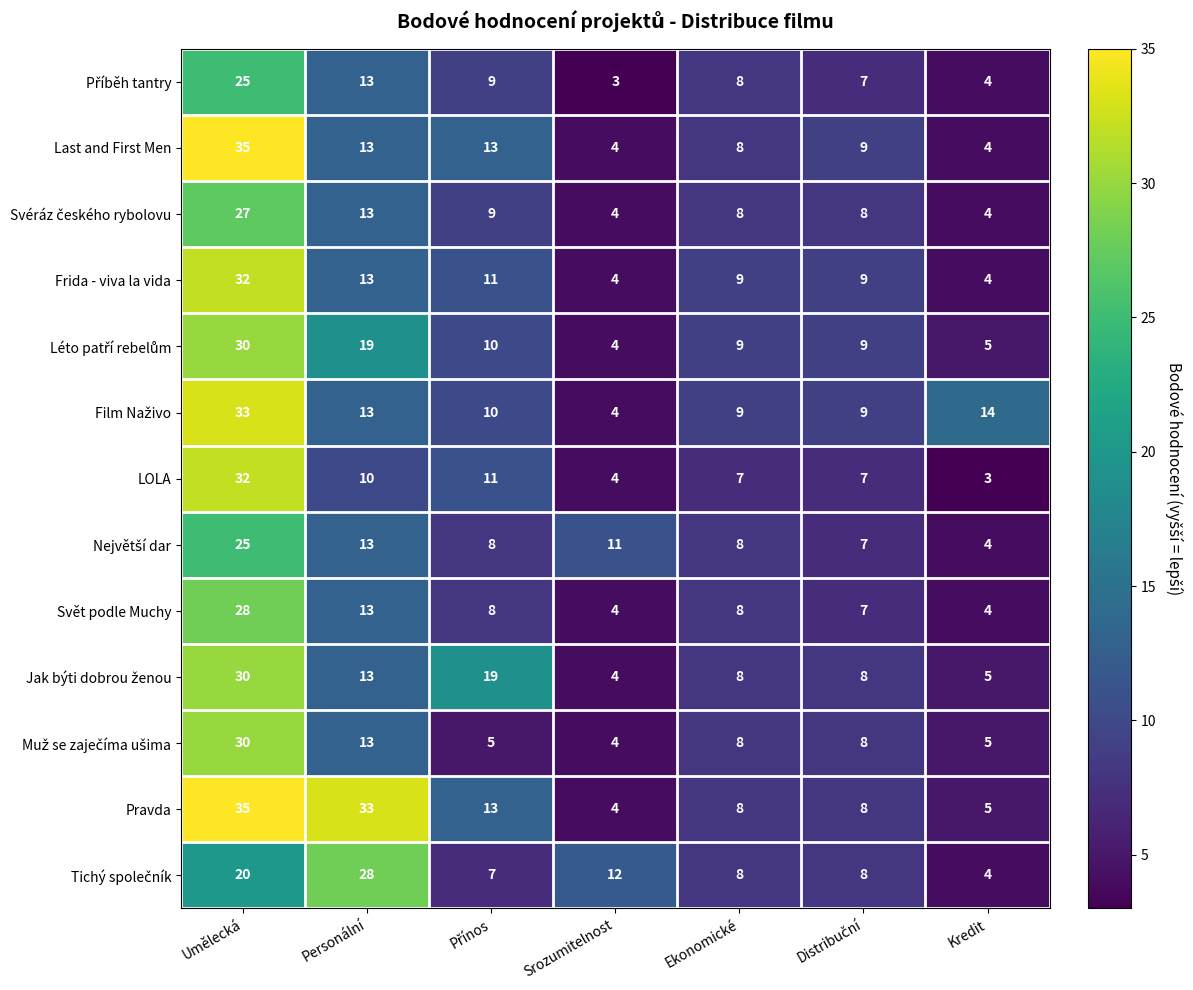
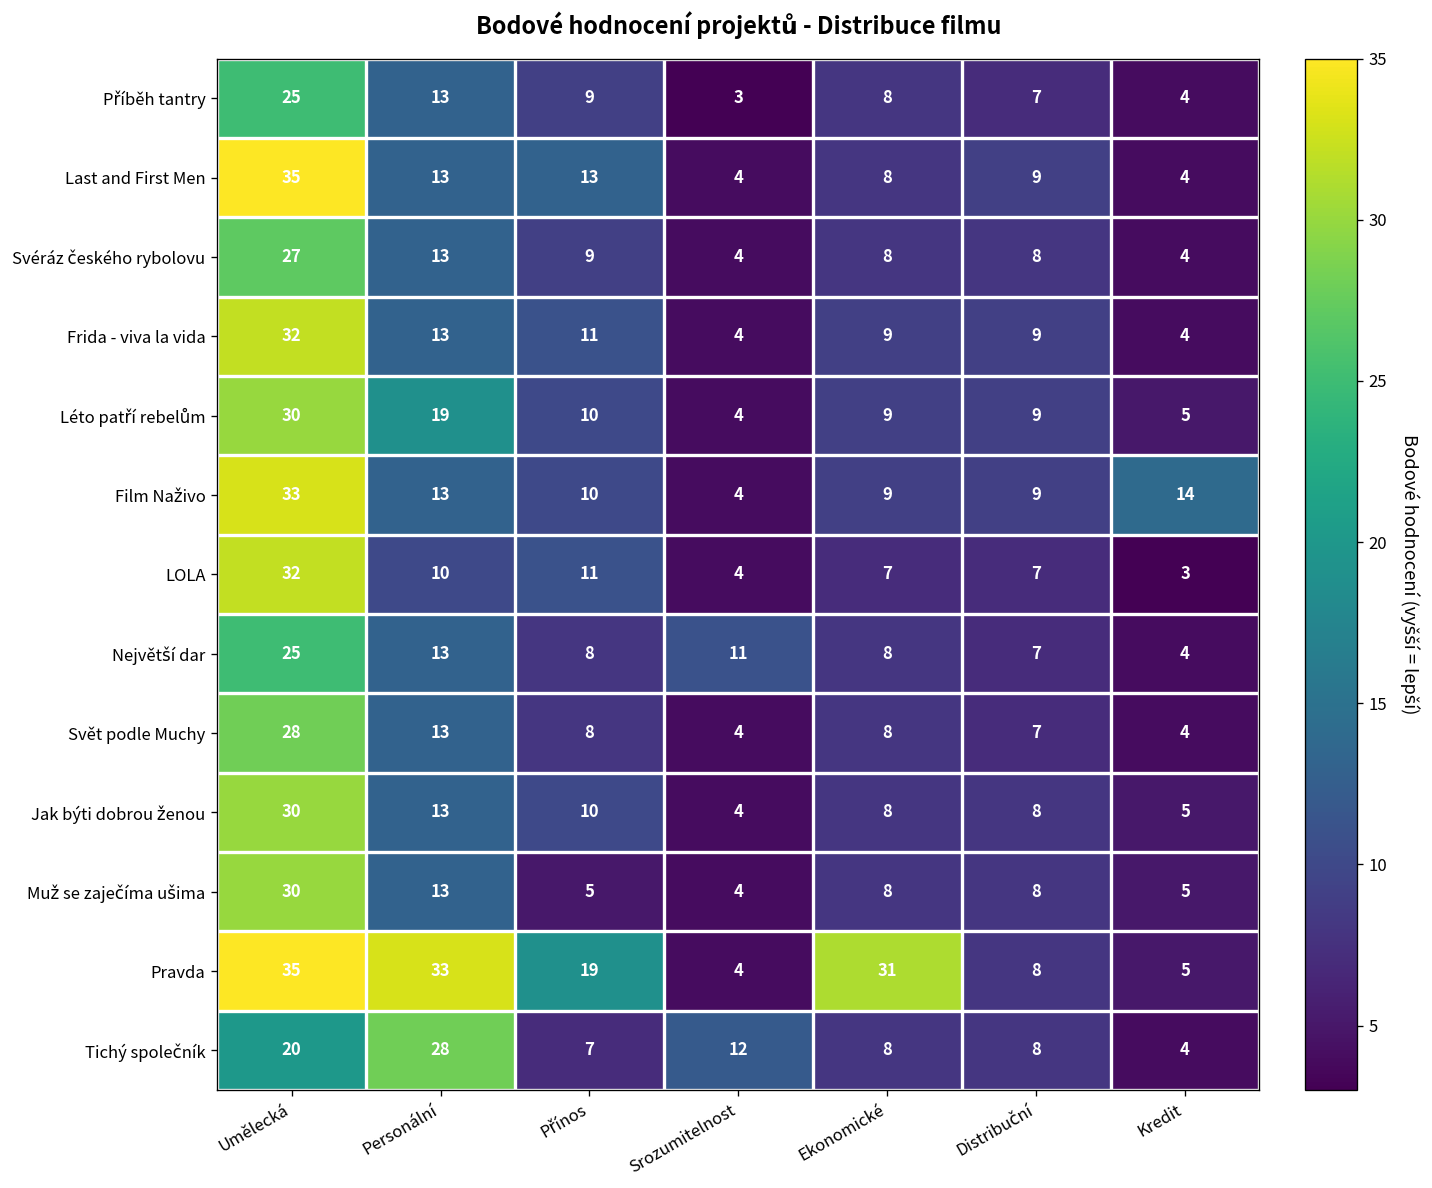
  {
    "Příběh tantry": {
      "Umělecká": 25,
      "Personální": 13,
      "Přínos": 9,
      "Srozumitelnost": 3,
      "Ekonomické": 8,
      "Distribuční": 7,
      "Kredit": 4
    },
    "Last and First Men": {
      "Umělecká": 35,
      "Personální": 13,
      "Přínos": 13,
      "Srozumitelnost": 4,
      "Ekonomické": 8,
      "Distribuční": 9,
      "Kredit": 4
    },
    "Svéráz českého rybolovu": {
      "Umělecká": 27,
      "Personální": 13,
      "Přínos": 9,
      "Srozumitelnost": 4,
      "Ekonomické": 8,
      "Distribuční": 8,
      "Kredit": 4
    },
    "Frida - viva la vida": {
      "Umělecká": 32,
      "Personální": 13,
      "Přínos": 11,
      "Srozumitelnost": 4,
      "Ekonomické": 9,
      "Distribuční": 9,
      "Kredit": 4
    },
    "Léto patří rebelům": {
      "Umělecká": 30,
      "Personální": 19,
      "Přínos": 10,
      "Srozumitelnost": 4,
      "Ekonomické": 9,
      "Distribuční": 9,
      "Kredit": 5
    },
    "Film Naživo": {
      "Umělecká": 33,
      "Personální": 13,
      "Přínos": 10,
      "Srozumitelnost": 4,
      "Ekonomické": 9,
      "Distribuční": 9,
      "Kredit": 14
    },
    "LOLA": {
      "Umělecká": 32,
      "Personální": 10,
      "Přínos": 11,
      "Srozumitelnost": 4,
      "Ekonomické": 7,
      "Distribuční": 7,
      "Kredit": 3
    },
    "Největší dar": {
      "Umělecká": 25,
      "Personální": 13,
      "Přínos": 8,
      "Srozumitelnost": 11,
      "Ekonomické": 8,
      "Distribuční": 7,
      "Kredit": 4
    },
    "Svět podle Muchy": {
      "Umělecká": 28,
      "Personální": 13,
      "Přínos": 8,
      "Srozumitelnost": 4,
      "Ekonomické": 8,
      "Distribuční": 7,
      "Kredit": 4
    },
    "Jak býti dobrou ženou": {
      "Umělecká": 30,
      "Personální": 13,
-     "Přínos": 19,
+     "Přínos": 10,
      "Srozumitelnost": 4,
      "Ekonomické": 8,
      "Distribuční": 8,
      "Kredit": 5
    },
    "Muž se zaječíma ušima": {
      "Umělecká": 30,
      "Personální": 13,
      "Přínos": 5,
      "Srozumitelnost": 4,
      "Ekonomické": 8,
      "Distribuční": 8,
      "Kredit": 5
    },
    "Pravda": {
      "Umělecká": 35,
      "Personální": 33,
-     "Přínos": 13,
+     "Přínos": 19,
      "Srozumitelnost": 4,
-     "Ekonomické": 8,
+     "Ekonomické": 31,
      "Distribuční": 8,
      "Kredit": 5
    },
    "Tichý společník": {
      "Umělecká": 20,
      "Personální": 28,
      "Přínos": 7,
      "Srozumitelnost": 12,
      "Ekonomické": 8,
      "Distribuční": 8,
      "Kredit": 4
    }
  }
